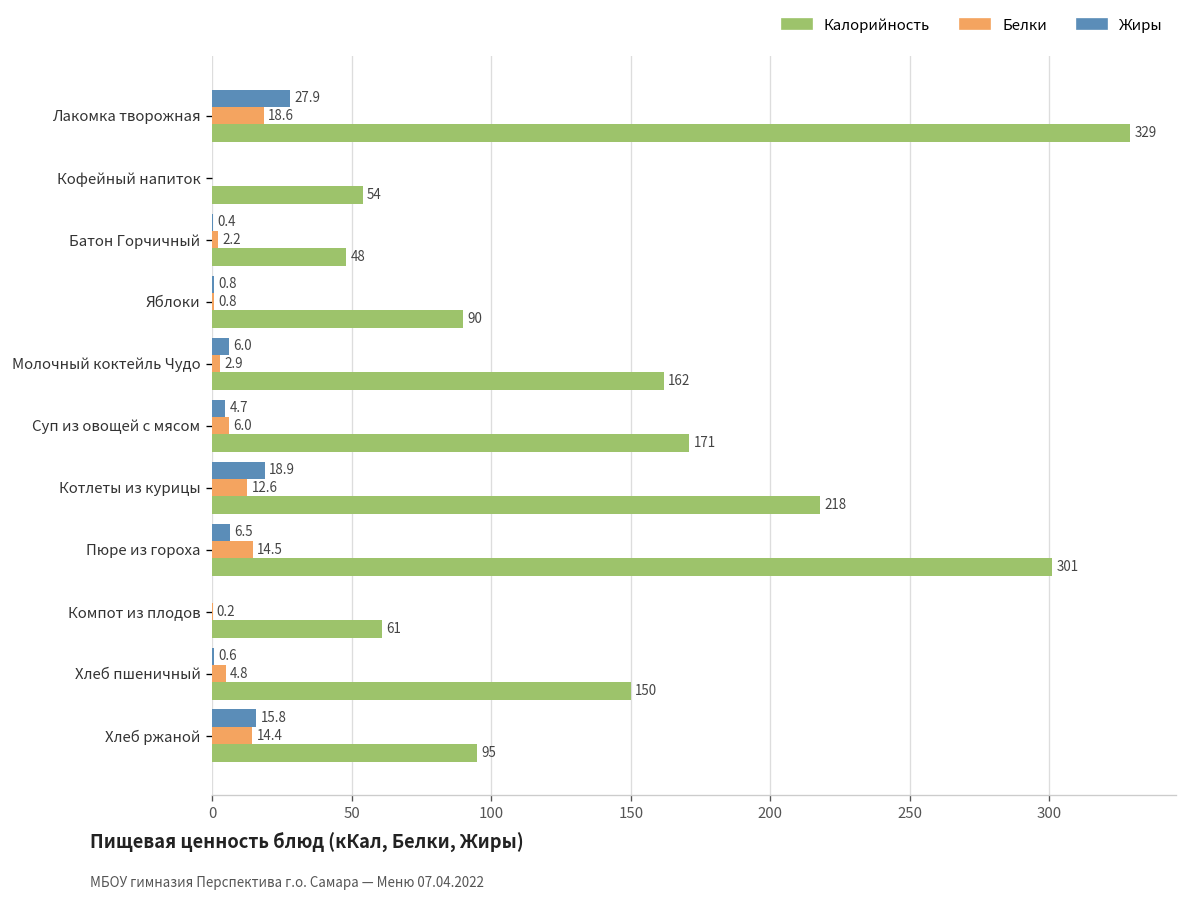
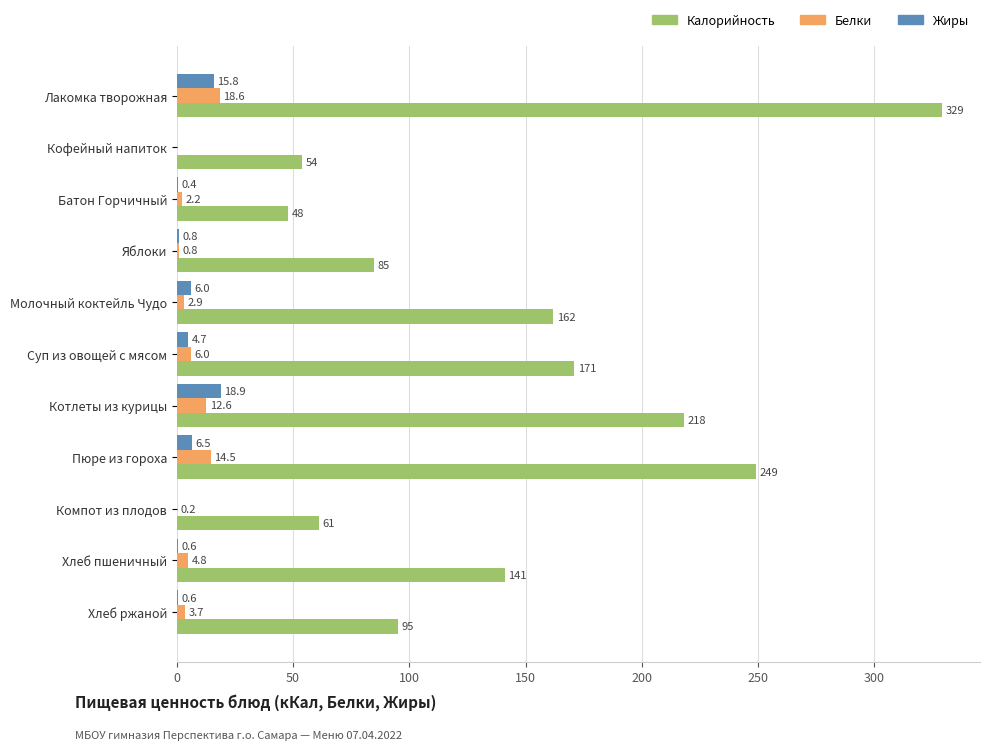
  {
    "Калорийность": {
      "Лакомка творожная": 329,
      "Кофейный напиток": 54,
      "Батон Горчичный": 48,
-     "Яблоки": 90,
+     "Яблоки": 85,
      "Молочный коктейль Чудо": 162,
      "Суп из овощей с мясом": 171,
      "Котлеты из курицы": 218,
-     "Пюре из гороха": 301,
+     "Пюре из гороха": 249,
      "Компот из плодов": 61,
-     "Хлеб пшеничный": 150,
+     "Хлеб пшеничный": 141,
      "Хлеб ржаной": 95
    },
    "Белки": {
      "Лакомка творожная": 18.6,
      "Батон Горчичный": 2.2,
      "Яблоки": 0.8,
      "Молочный коктейль Чудо": 2.9,
      "Суп из овощей с мясом": 6.0,
      "Котлеты из курицы": 12.6,
      "Пюре из гороха": 14.5,
      "Компот из плодов": 0.2,
      "Хлеб пшеничный": 4.8,
-     "Хлеб ржаной": 14.4
+     "Хлеб ржаной": 3.7
    },
    "Жиры": {
-     "Лакомка творожная": 27.9,
+     "Лакомка творожная": 15.8,
      "Батон Горчичный": 0.4,
      "Яблоки": 0.8,
      "Молочный коктейль Чудо": 6.0,
      "Суп из овощей с мясом": 4.7,
      "Котлеты из курицы": 18.9,
      "Пюре из гороха": 6.5,
      "Хлеб пшеничный": 0.6,
-     "Хлеб ржаной": 15.8
+     "Хлеб ржаной": 0.6
    }
  }
